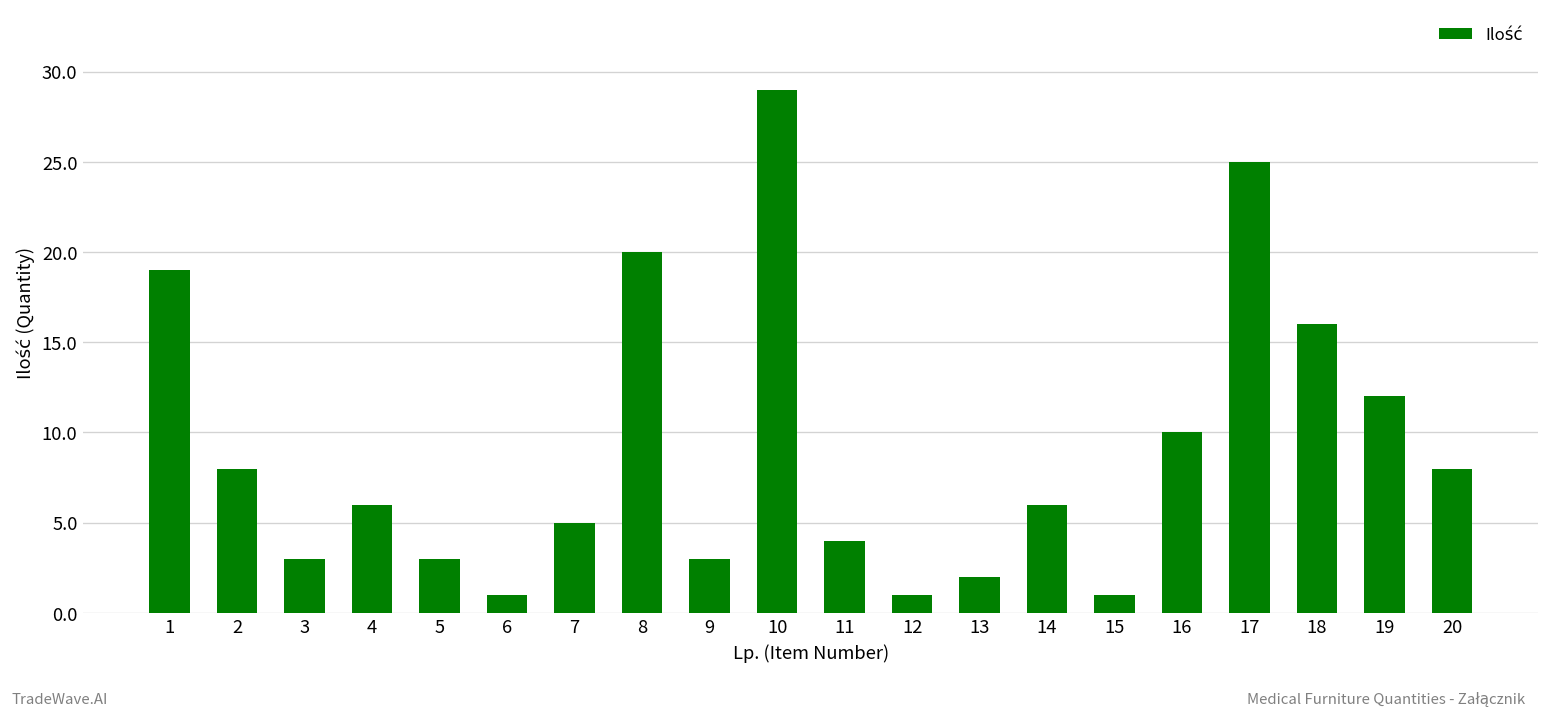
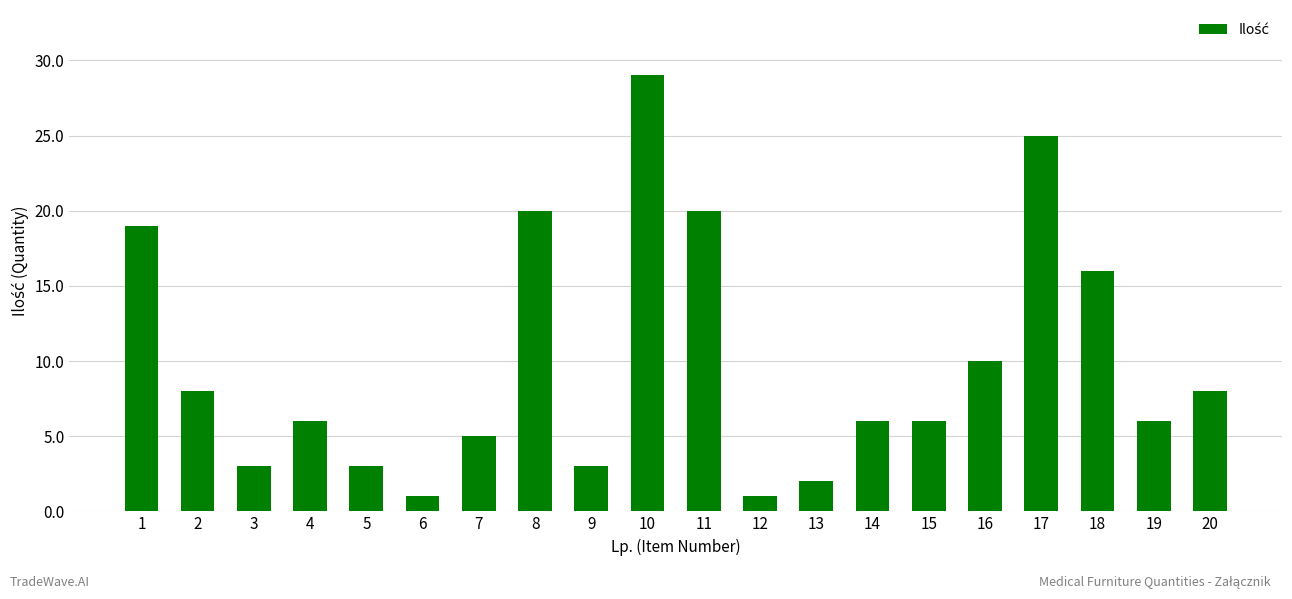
  {
    "1": 19,
    "2": 8,
    "3": 3,
    "4": 6,
    "5": 3,
    "6": 1,
    "7": 5,
    "8": 20,
    "9": 3,
    "10": 29,
-   "11": 4,
+   "11": 20,
    "12": 1,
    "13": 2,
    "14": 6,
-   "15": 1,
+   "15": 6,
    "16": 10,
    "17": 25,
    "18": 16,
-   "19": 12,
+   "19": 6,
    "20": 8
  }
